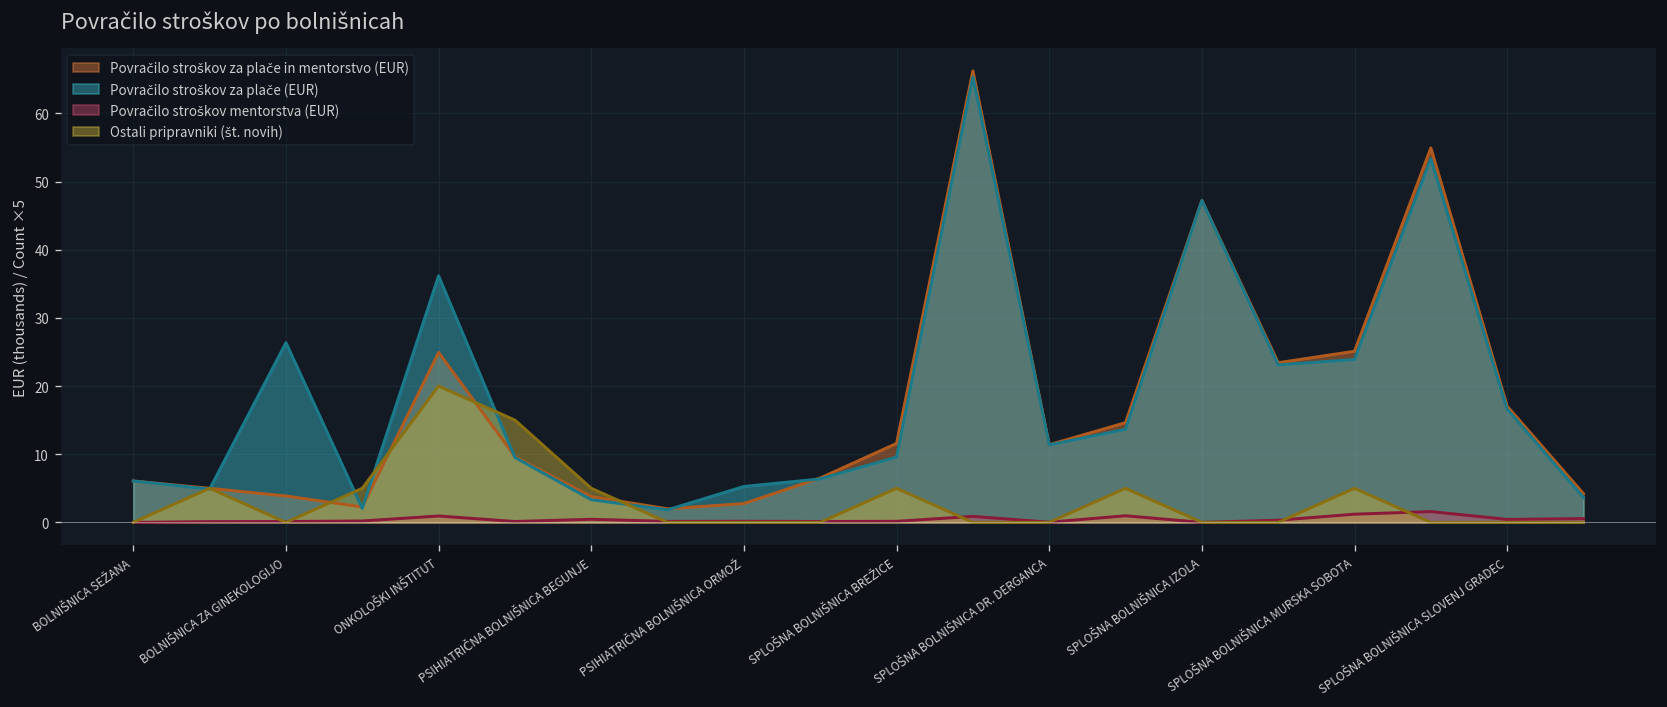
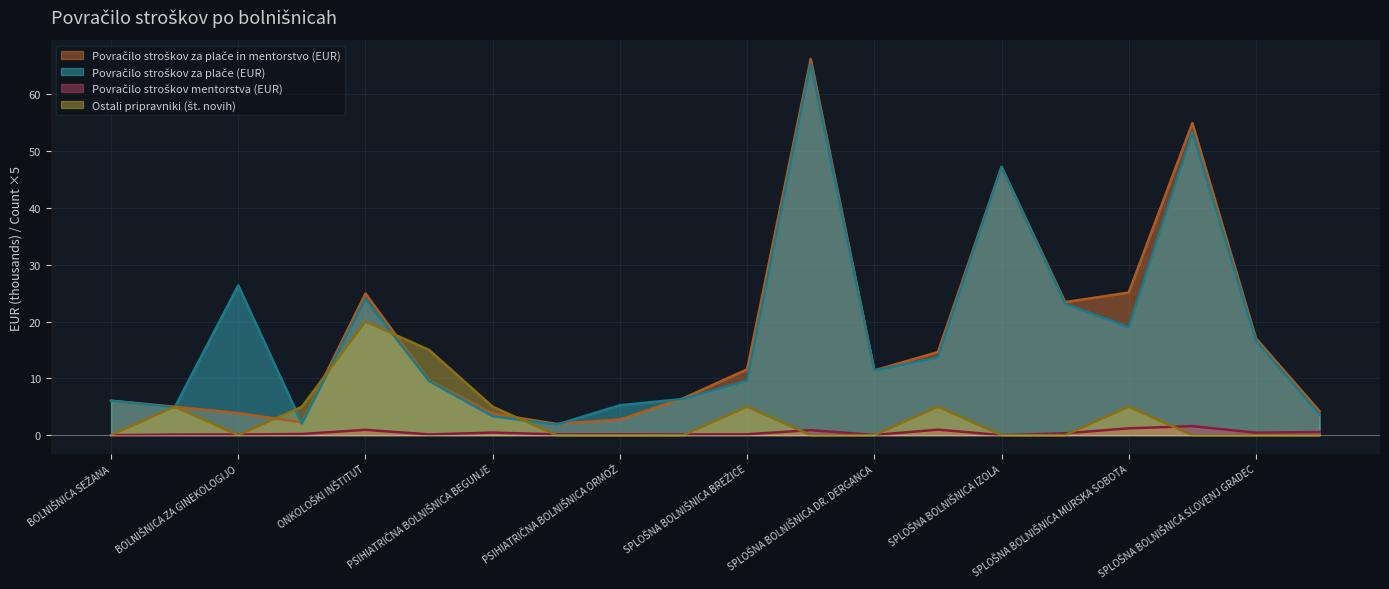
  {
    "Povračilo stroškov za plače (EUR)": {
      "BOLNIŠNICA ZA GINEKOLOGIJO": 26,
-     "ONKOLOŠKI INŠTITUT": 36,
+     "ONKOLOŠKI INŠTITUT": 24,
      "PSIHIATRIČNA BOLNIŠNICA BEGUNJE": 3,
      "PSIHIATRIČNA BOLNIŠNICA ORMOŽ": 5,
      "SPLOŠNA BOLNIŠNICA BREŽICE": 10,
-     "SPLOŠNA BOLNIŠNICA MURSKA SOBOTA": 24
+     "SPLOŠNA BOLNIŠNICA MURSKA SOBOTA": 19
    }
  }
